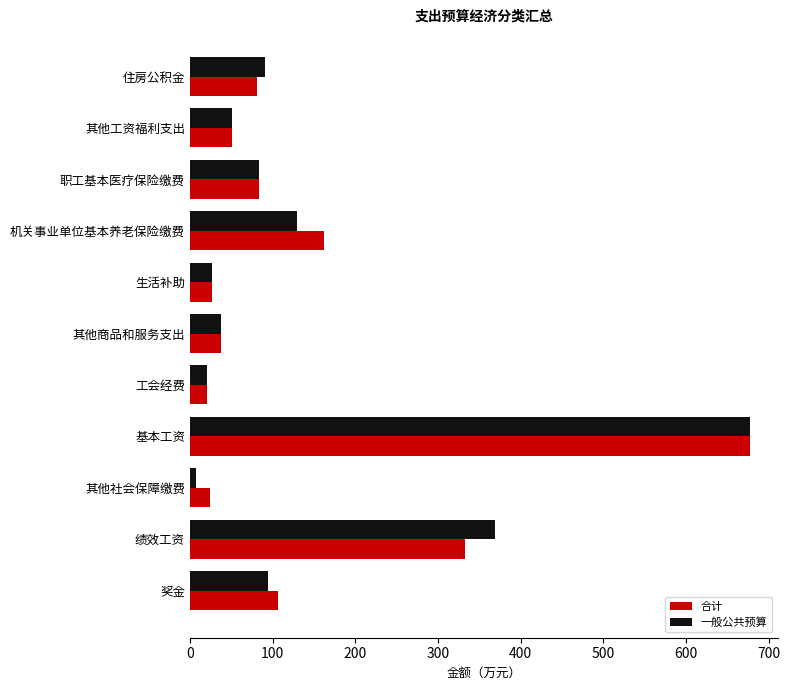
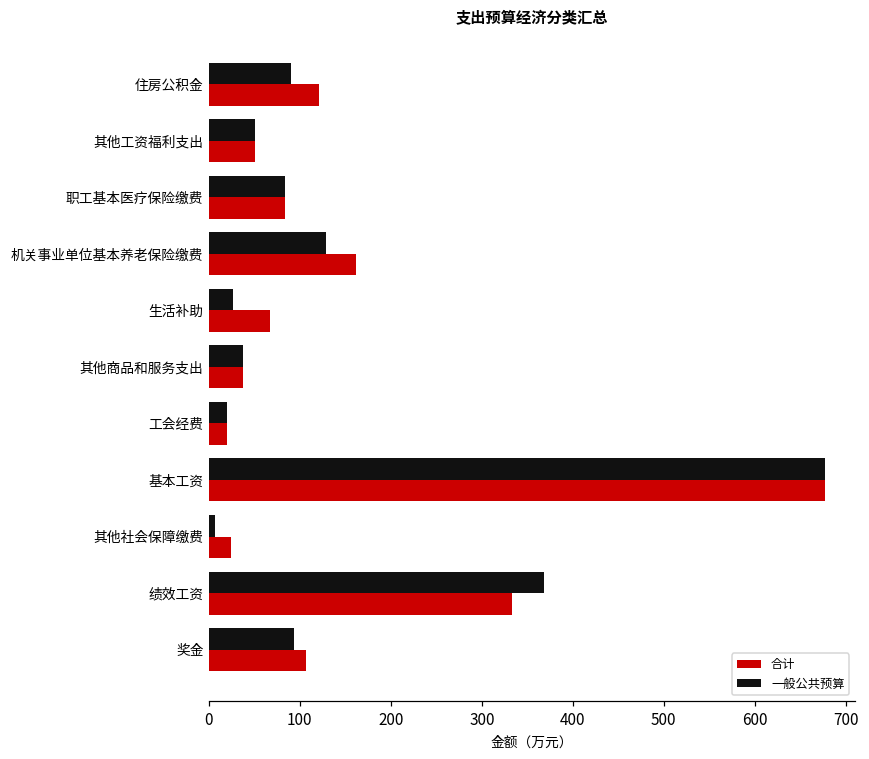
  {
    "合计": {
-     "住房公积金": 80,
+     "住房公积金": 120,
      "其他工资福利支出": 50,
      "职工基本医疗保险缴费": 80,
      "机关事业单位基本养老保险缴费": 160,
-     "生活补助": 30,
+     "生活补助": 70,
      "其他商品和服务支出": 40,
      "工会经费": 20,
      "基本工资": 680,
      "其他社会保障缴费": 20,
      "绩效工资": 330,
      "奖金": 110
    },
    "一般公共预算": {
      "住房公积金": 90,
      "其他工资福利支出": 50,
      "职工基本医疗保险缴费": 80,
      "机关事业单位基本养老保险缴费": 130,
      "生活补助": 30,
      "其他商品和服务支出": 40,
      "工会经费": 20,
      "基本工资": 680,
      "其他社会保障缴费": 10,
      "绩效工资": 370,
      "奖金": 90
    }
  }
